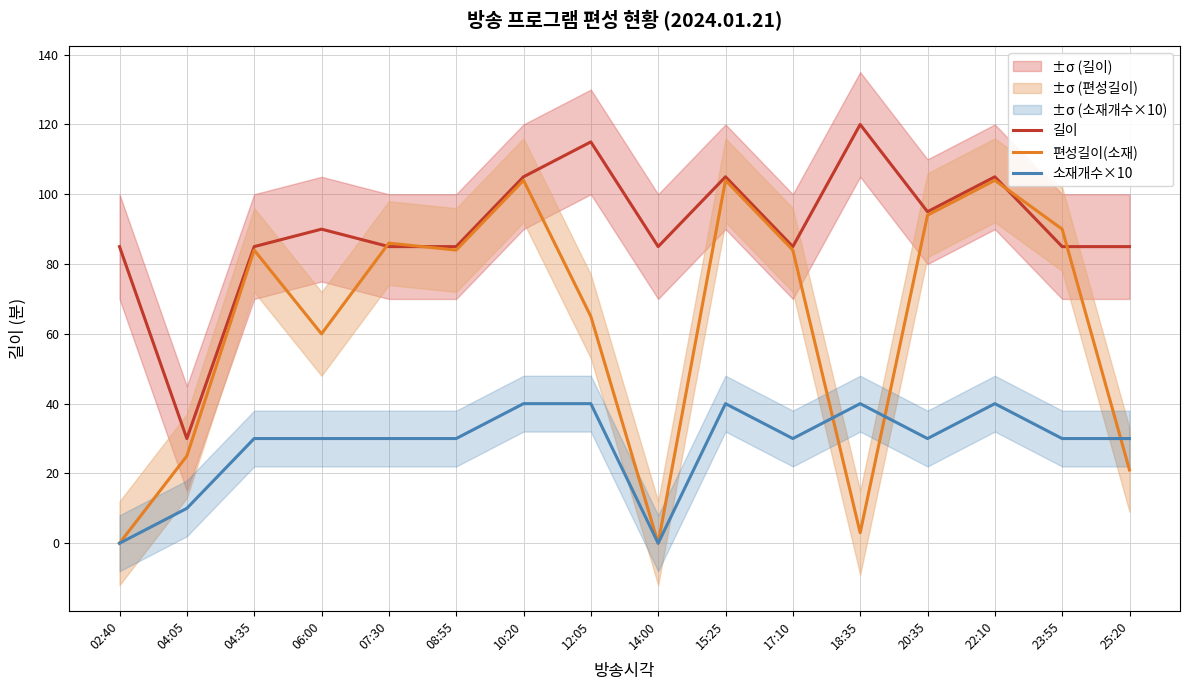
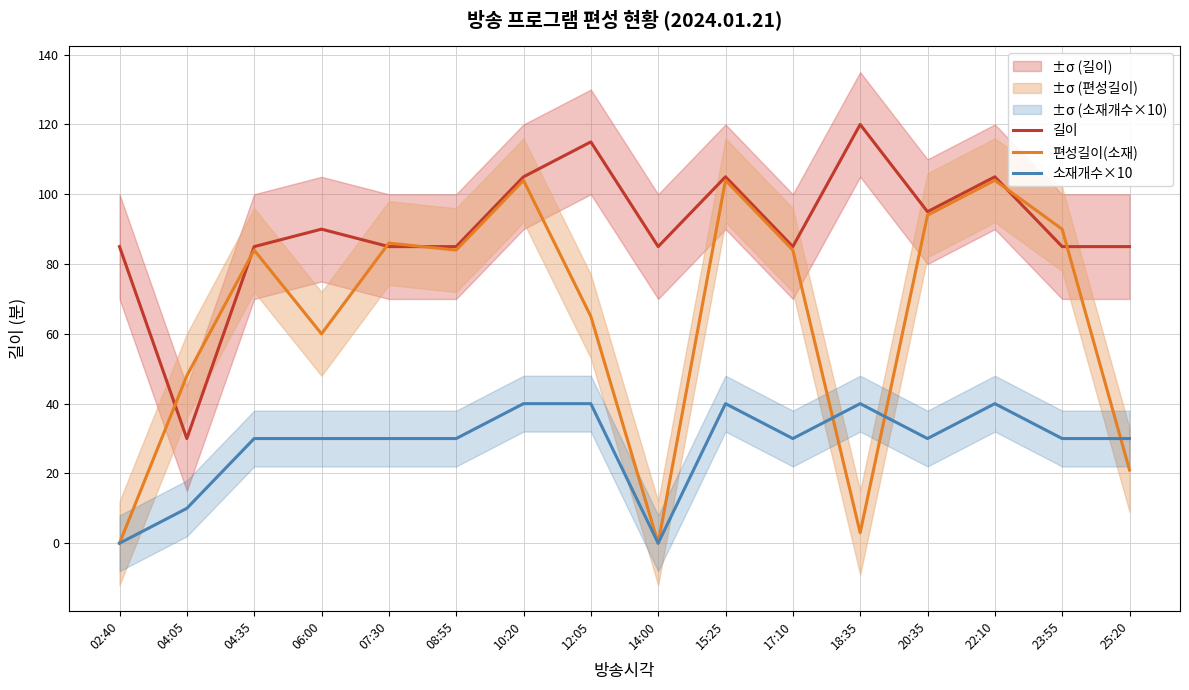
  {
    "편성길이(소재)": {
-     "04:05": 25,
+     "04:05": 48,
      "04:35": 84,
      "06:00": 60,
      "07:30": 86,
      "08:55": 84,
      "10:20": 104,
      "12:05": 65,
      "15:25": 104,
      "17:10": 84,
      "18:35": 3,
      "20:35": 94,
      "22:10": 104,
      "23:55": 90,
      "25:20": 21
    }
  }
